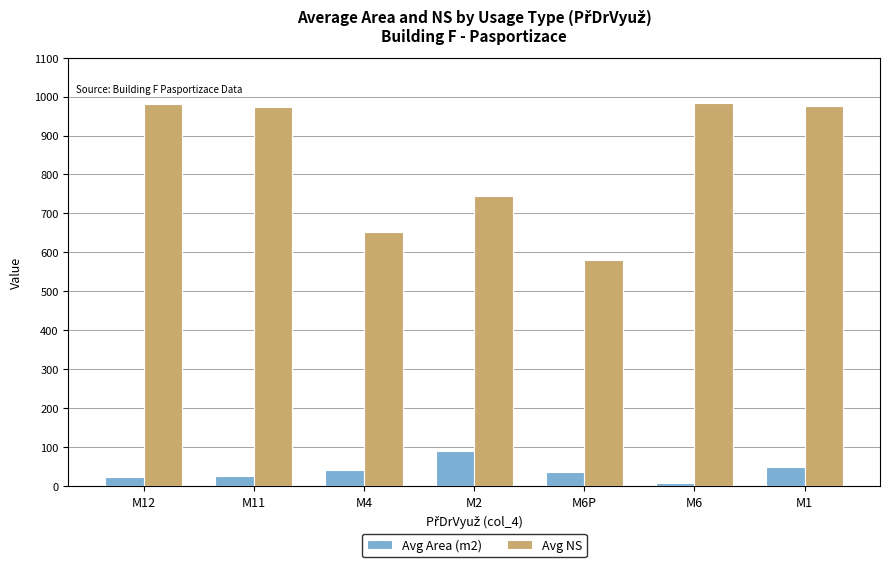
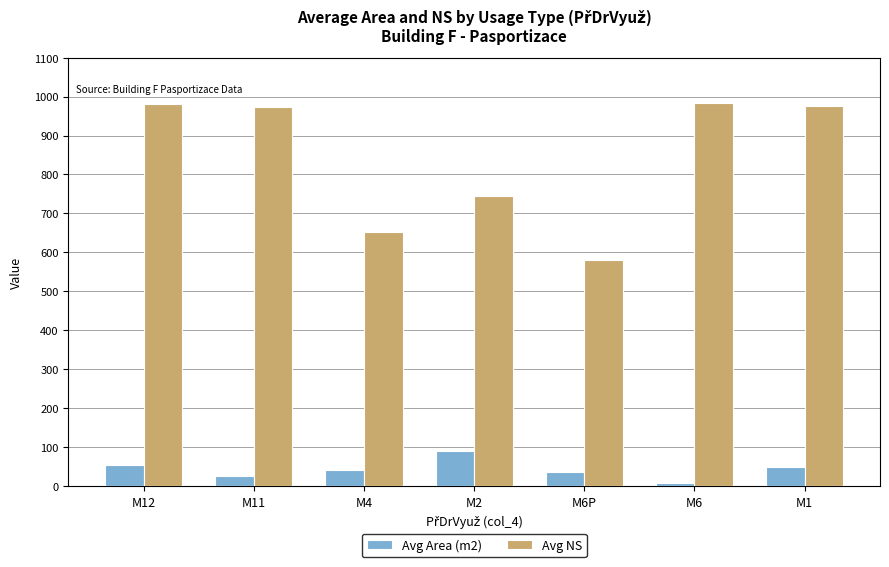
  {
    "Avg Area (m2)": {
-     "M12": 20,
+     "M12": 60,
      "M11": 30,
      "M4": 40,
      "M2": 90,
      "M6P": 40,
      "M6": 10,
      "M1": 50
    },
    "Avg NS": {
      "M12": 980,
      "M11": 970,
      "M4": 650,
      "M2": 750,
      "M6P": 580,
      "M6": 980,
      "M1": 980
    }
  }
